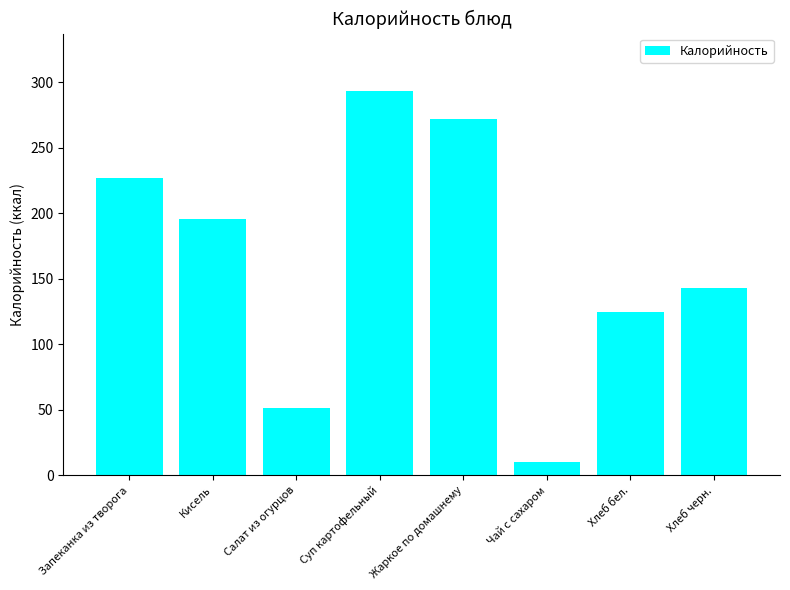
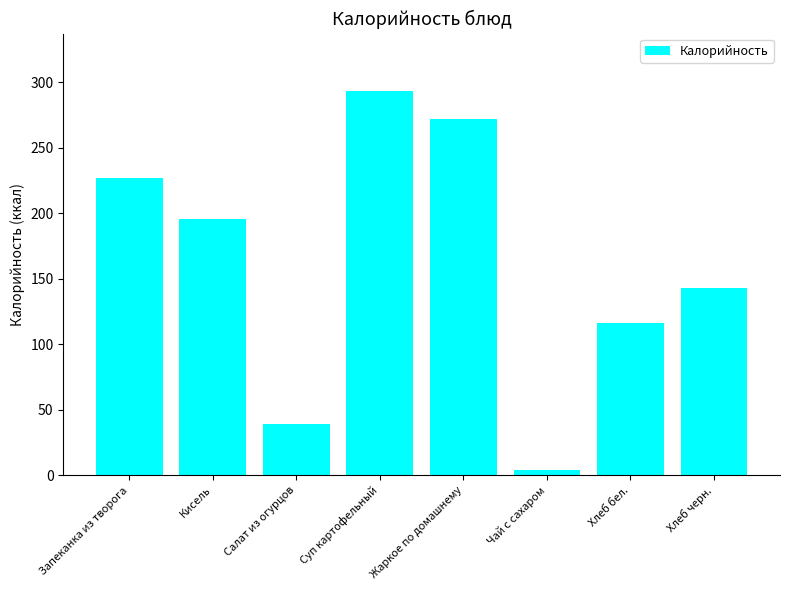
  {
    "Запеканка из творога": 227,
    "Кисель": 196,
-   "Салат из огурцов": 52,
+   "Салат из огурцов": 39,
    "Суп картофельный": 293,
    "Жаркое по домашнему": 272,
-   "Чай с сахаром": 10,
-   "Хлеб бел.": 125,
+   "Чай с сахаром": 4,
+   "Хлеб бел.": 116,
    "Хлеб черн.": 143
  }
